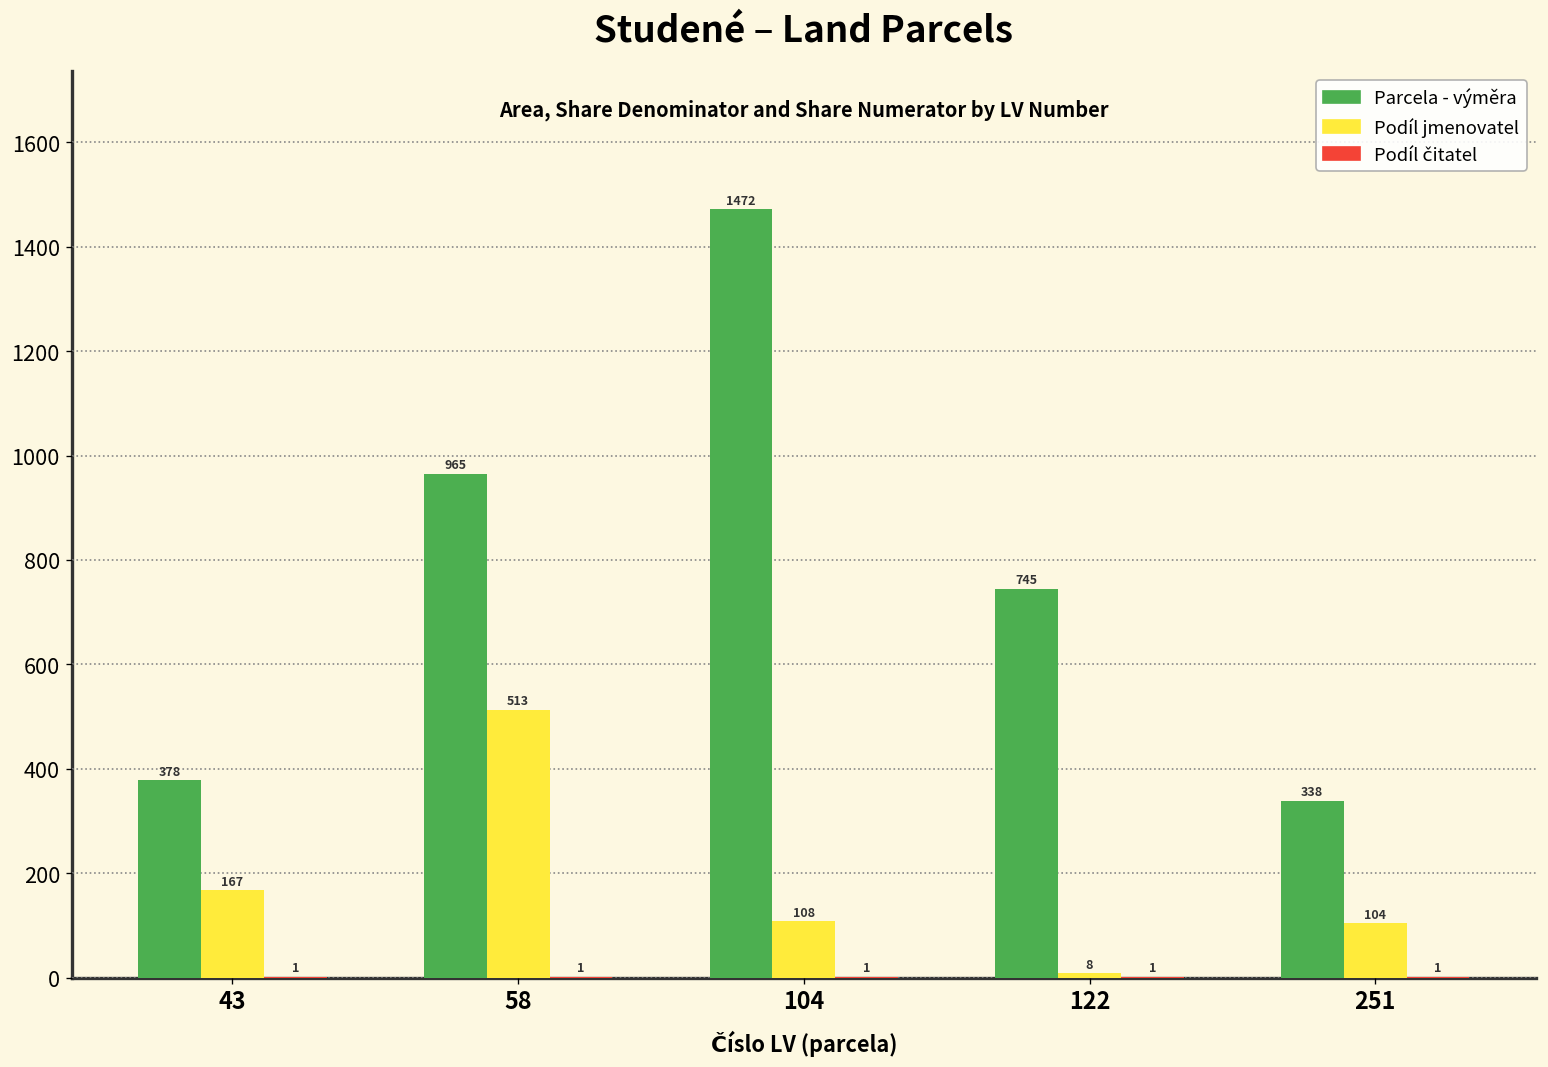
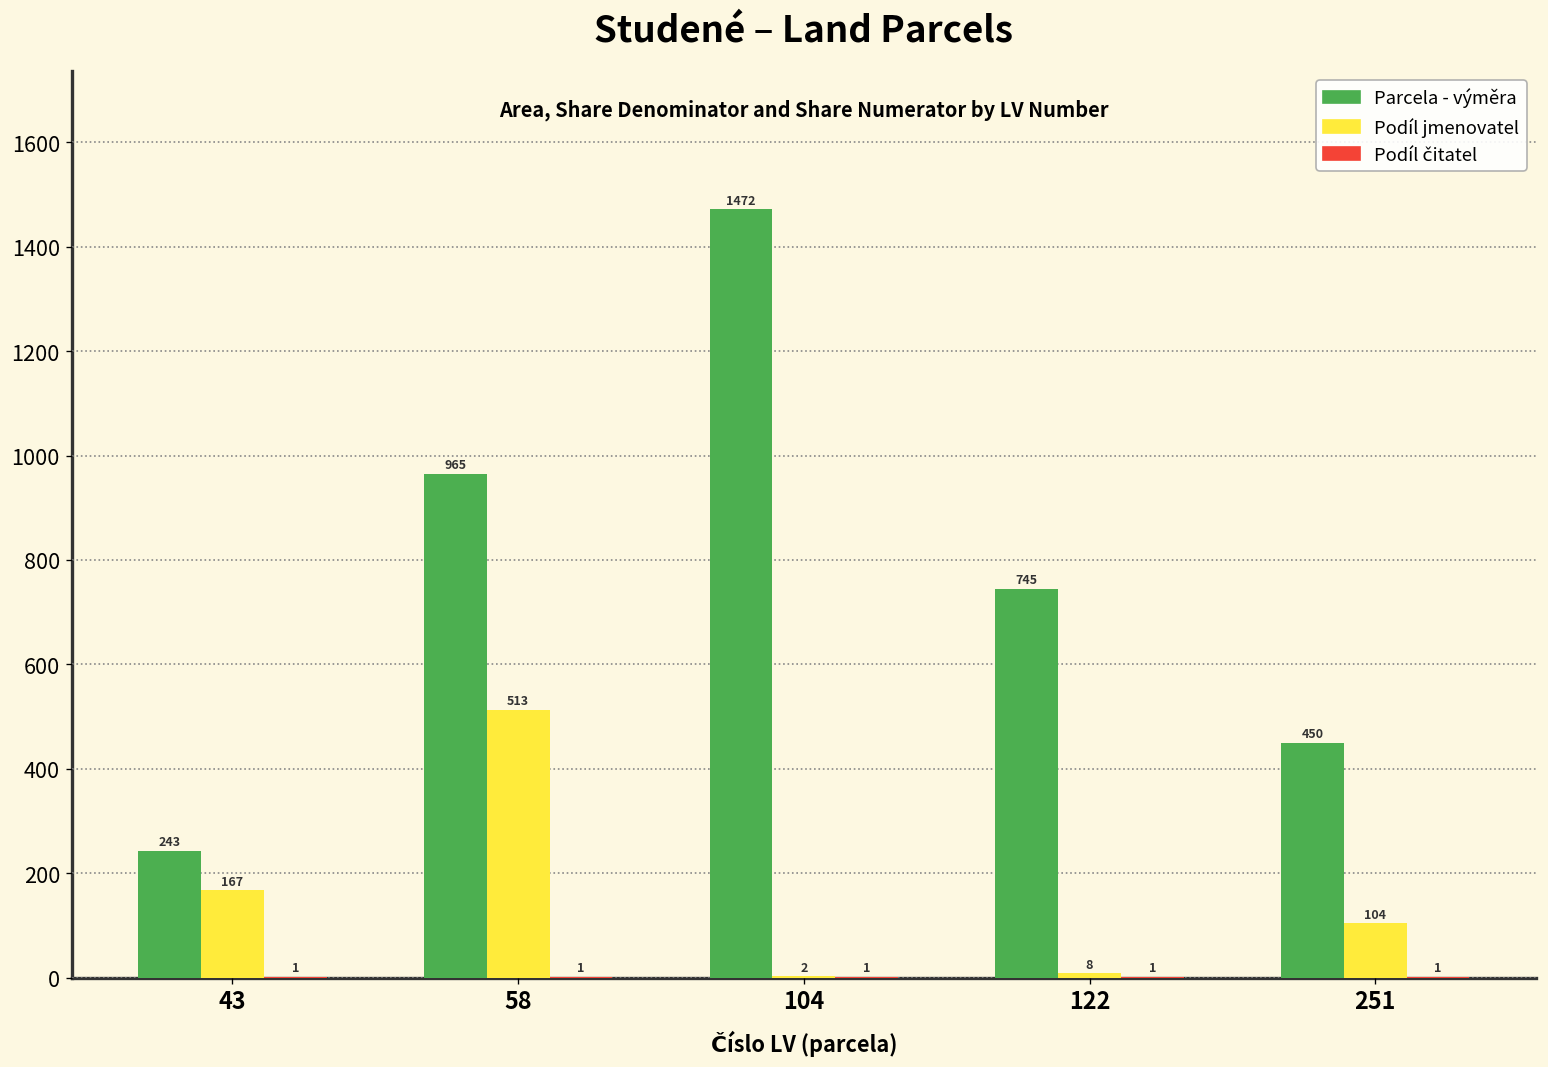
  {
    "Parcela - výměra": {
-     "43": 378,
+     "43": 243,
      "58": 965,
      "104": 1472,
      "122": 745,
-     "251": 338
+     "251": 450
    },
    "Podíl jmenovatel": {
      "43": 167,
      "58": 513,
-     "104": 108,
+     "104": 2,
      "122": 8,
      "251": 104
    },
    "Podíl čitatel": {
      "43": 1,
      "58": 1,
      "104": 1,
      "122": 1,
      "251": 1
    }
  }
